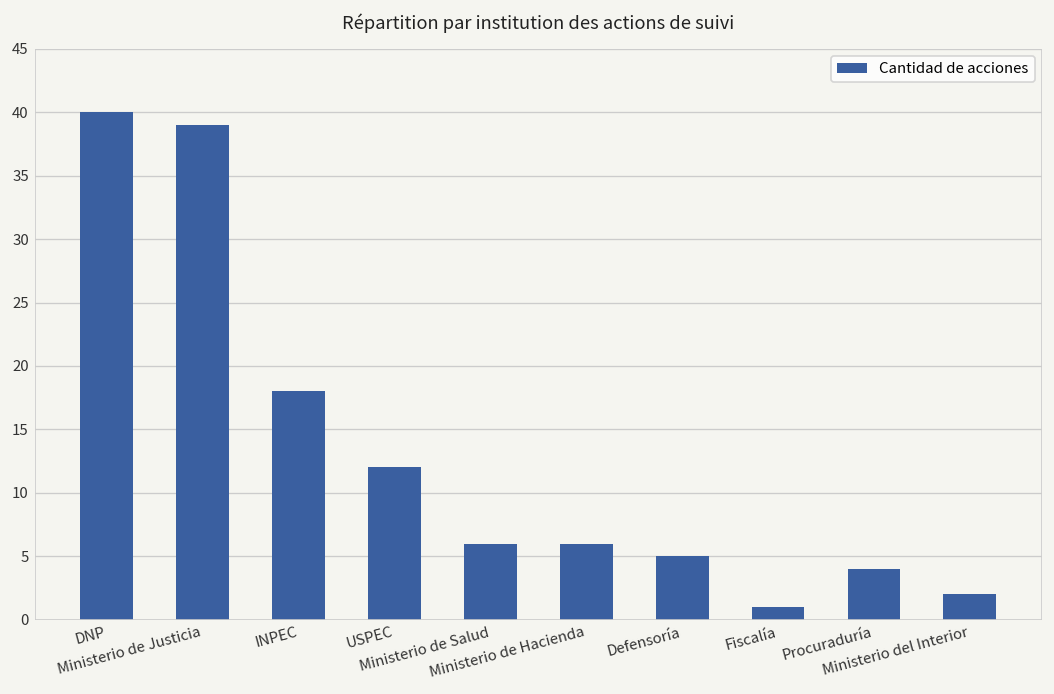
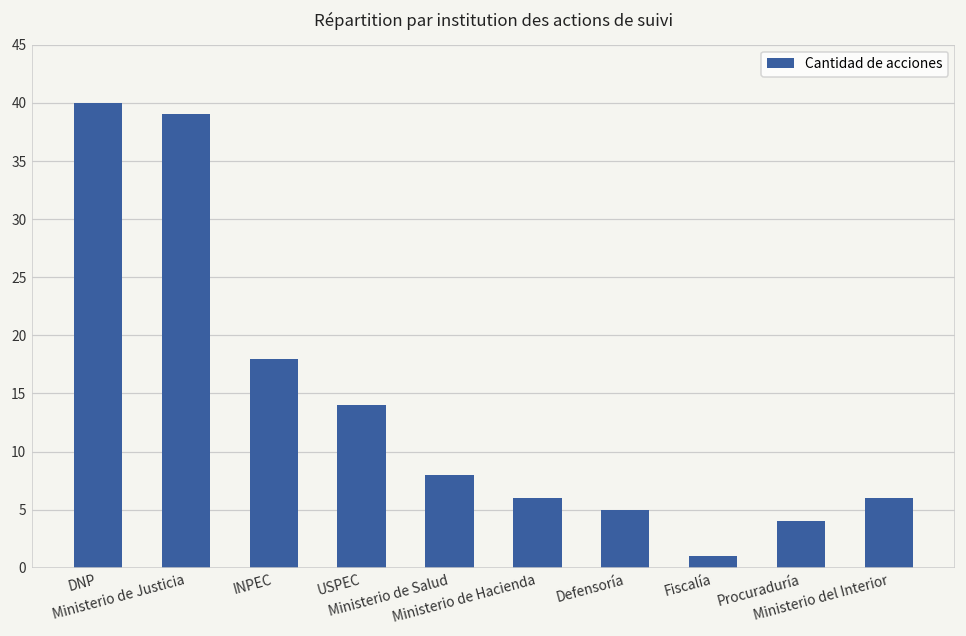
  {
    "DNP": 40,
    "Ministerio de Justicia": 39,
    "INPEC": 18,
-   "USPEC": 12,
-   "Ministerio de Salud": 6,
+   "USPEC": 14,
+   "Ministerio de Salud": 8,
    "Ministerio de Hacienda": 6,
    "Defensoría": 5,
    "Fiscalía": 1,
    "Procuraduría": 4,
-   "Ministerio del Interior": 2
+   "Ministerio del Interior": 6
  }
